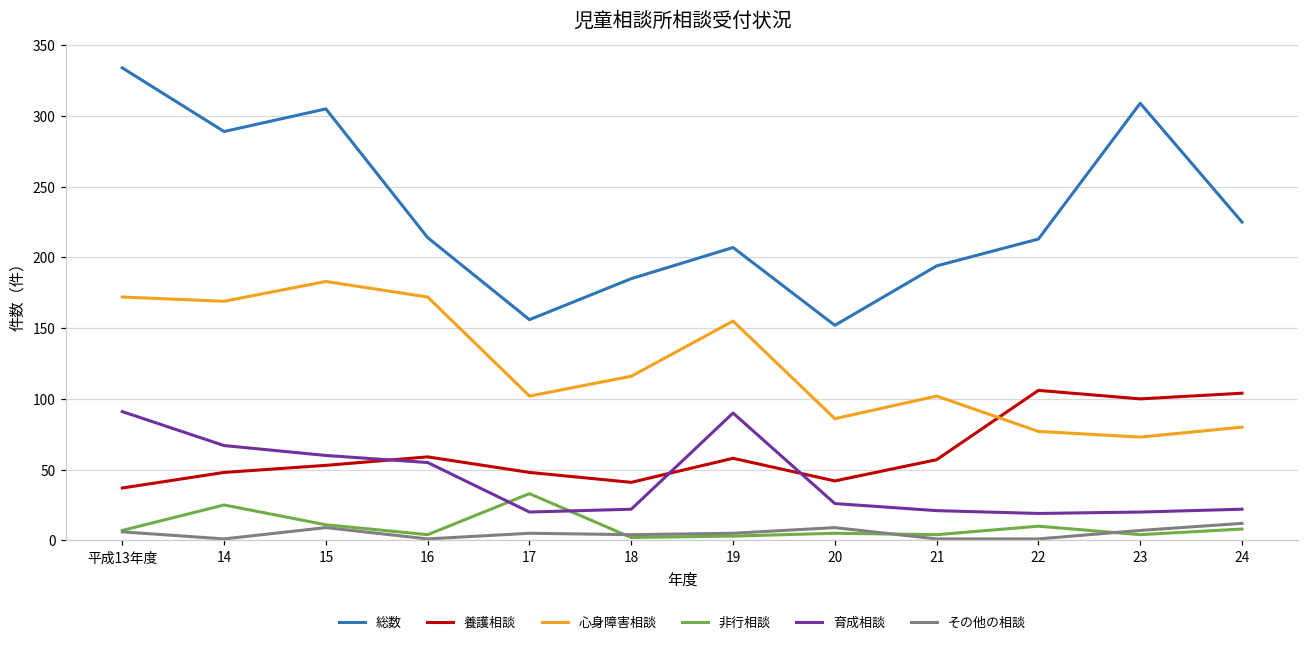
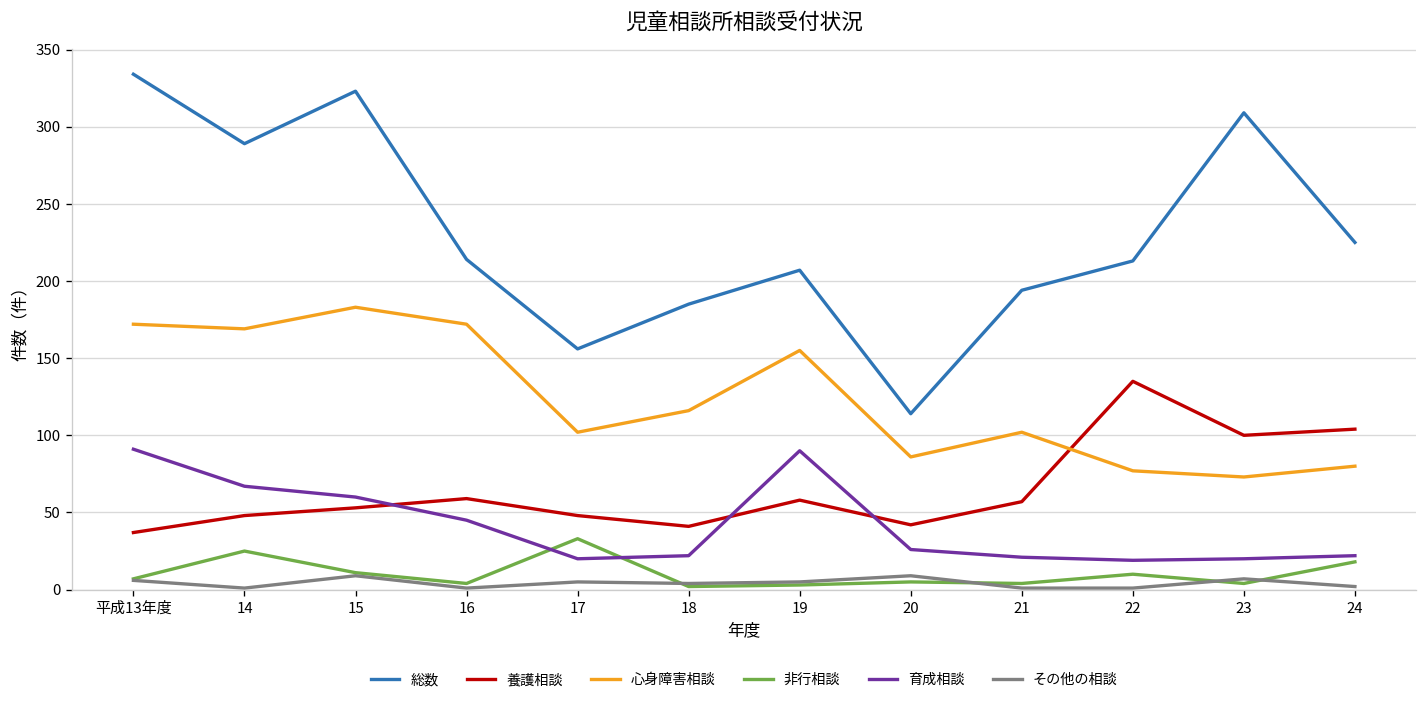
  {
    "総数": {
      "平成13年度": 334,
      "14": 289,
-     "15": 305,
+     "15": 323,
      "16": 214,
      "17": 156,
      "18": 185,
      "19": 207,
-     "20": 152,
+     "20": 114,
      "21": 194,
      "22": 213,
      "23": 309,
      "24": 225
    },
    "養護相談": {
      "平成13年度": 37,
      "14": 48,
      "15": 53,
      "16": 59,
      "17": 48,
      "18": 41,
      "19": 58,
      "20": 42,
      "21": 57,
-     "22": 106,
+     "22": 135,
      "23": 100,
      "24": 104
    },
    "心身障害相談": {
      "平成13年度": 172,
      "14": 169,
      "15": 183,
      "16": 172,
      "17": 102,
      "18": 116,
      "19": 155,
      "20": 86,
      "21": 102,
      "22": 77,
      "23": 73,
      "24": 80
    },
    "非行相談": {
      "14": 25,
      "15": 11,
      "16": 4,
      "17": 33,
      "18": 2,
      "20": 5,
      "21": 4,
      "22": 10,
      "23": 4,
-     "24": 8
+     "24": 18
    },
    "育成相談": {
      "平成13年度": 91,
      "14": 67,
      "15": 60,
-     "16": 55,
+     "16": 45,
      "17": 20,
      "18": 22,
      "19": 90,
      "20": 26,
      "21": 21,
      "22": 19,
      "23": 20,
      "24": 22
    },
    "その他の相談": {
      "14": 1,
      "15": 9,
      "16": 1,
      "17": 5,
      "18": 4,
      "20": 9,
      "21": 1,
      "22": 1,
      "23": 7,
-     "24": 12
+     "24": 2
    }
  }
